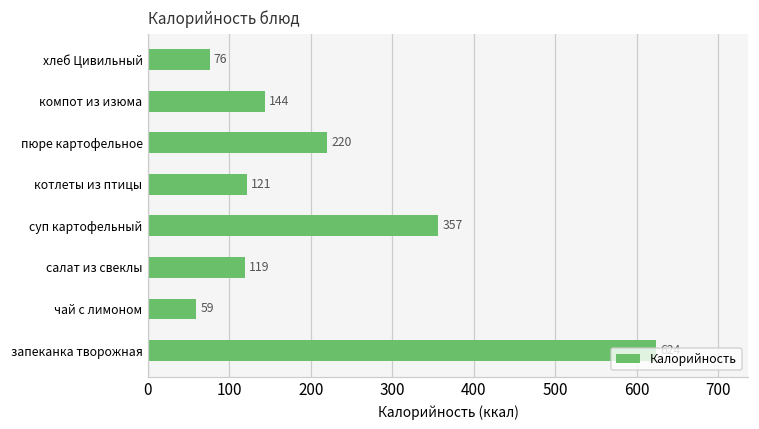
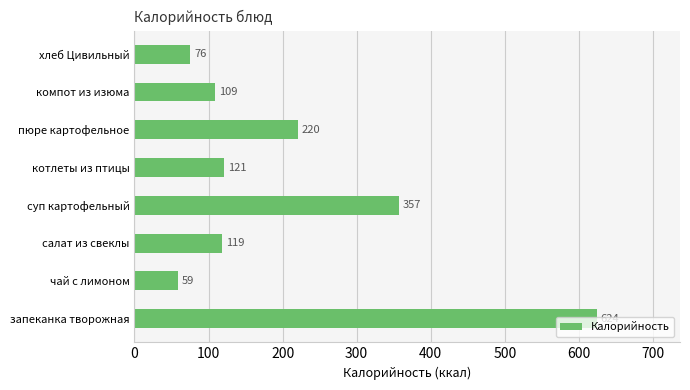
  {
    "хлеб Цивильный": 76,
-   "компот из изюма": 144,
+   "компот из изюма": 109,
    "пюре картофельное": 220,
    "котлеты из птицы": 121,
    "суп картофельный": 357,
    "салат из свеклы": 119,
    "чай с лимоном": 59
  }
